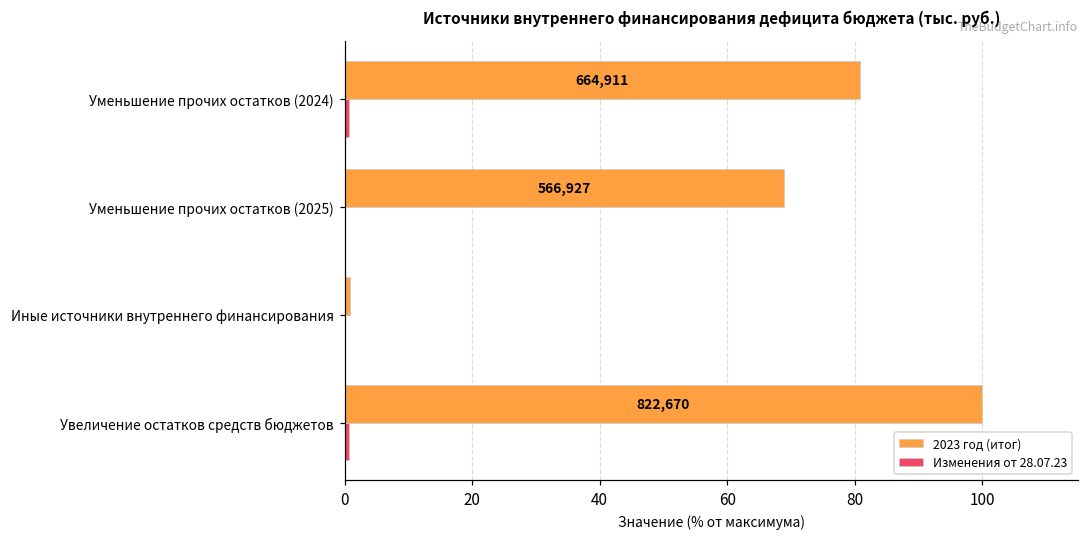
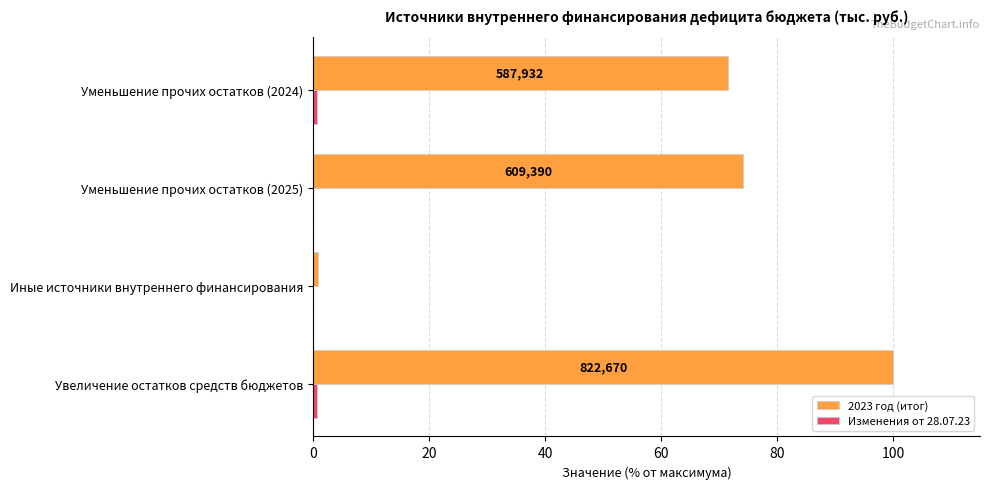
  {
    "2023 год (итог)": {
-     "Уменьшение прочих остатков (2024)": "664,911",
-     "Уменьшение прочих остатков (2025)": "566,927"
+     "Уменьшение прочих остатков (2024)": "587,932",
+     "Уменьшение прочих остатков (2025)": "609,390"
    },
    "Изменения от 28.07.23": {
      "Уменьшение прочих остатков (2024)": "1",
      "Уменьшение прочих остатков (2025)": "0",
      "Иные источники внутреннего финансирования": "0",
      "Увеличение остатков средств бюджетов": "1"
    }
  }
